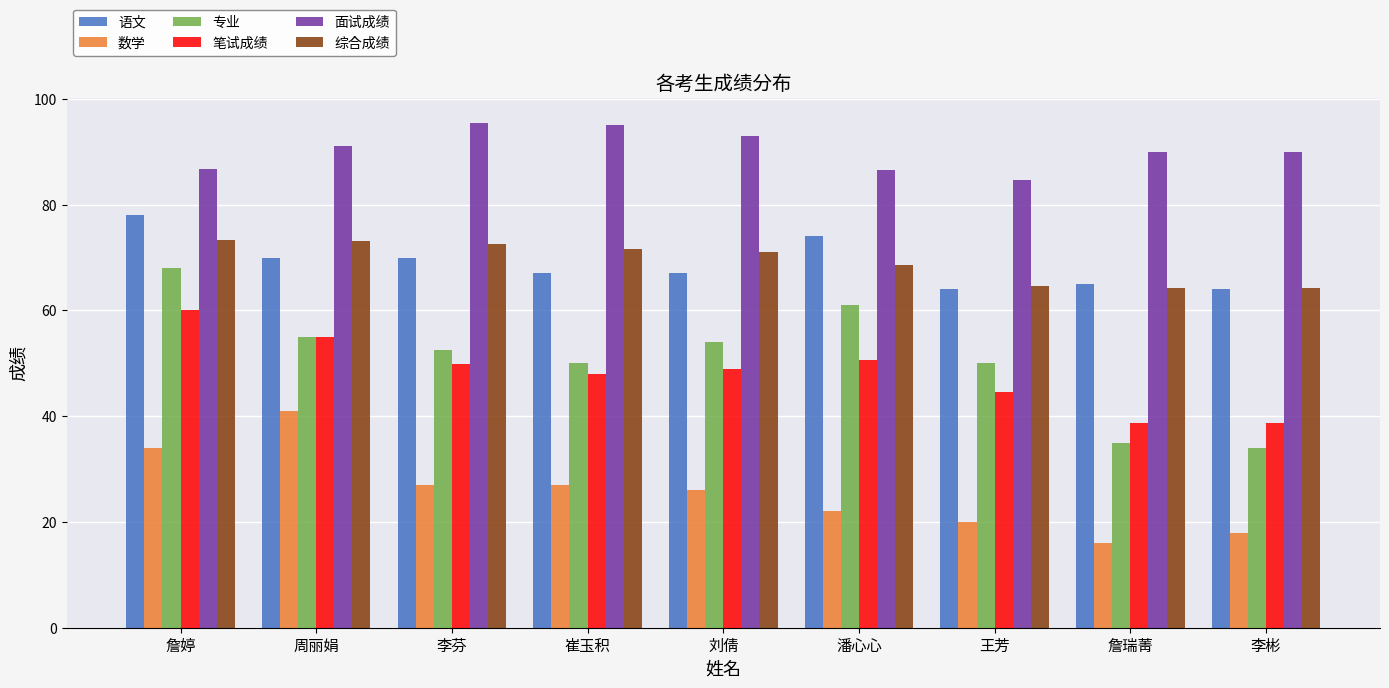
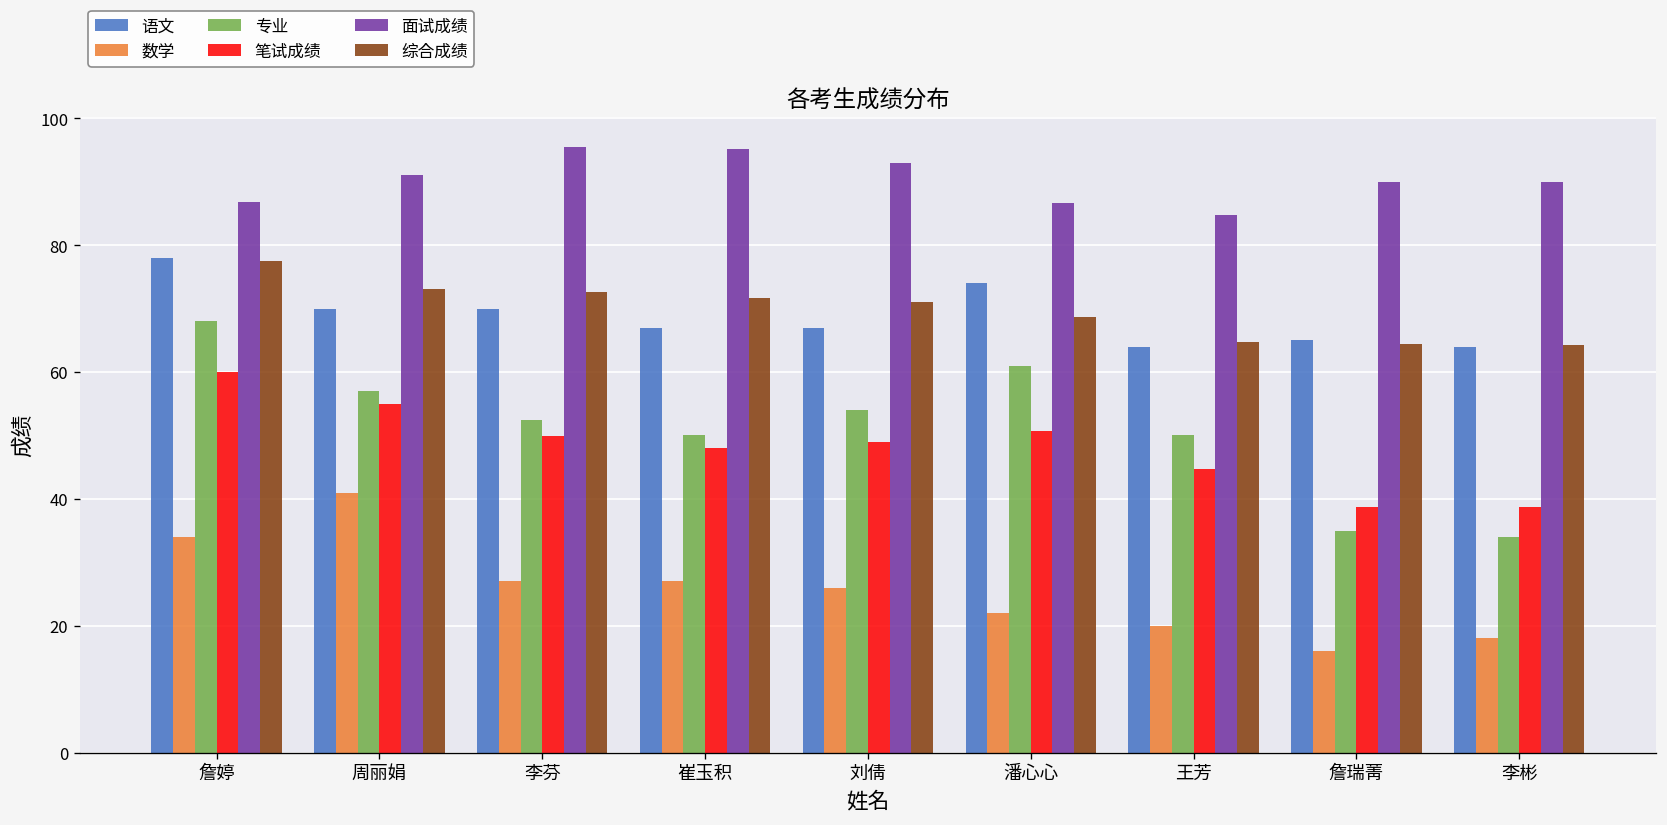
  {
    "语文": {
      "詹婷": 78,
      "周丽娟": 70,
      "李芬": 70,
      "崔玉积": 67,
      "刘倩": 67,
      "潘心心": 74,
      "王芳": 64,
      "詹瑞菁": 65,
      "李彬": 64
    },
    "数学": {
      "詹婷": 34,
      "周丽娟": 41,
      "李芬": 27,
      "崔玉积": 27,
      "刘倩": 26,
      "潘心心": 22,
      "王芳": 20,
      "詹瑞菁": 16,
      "李彬": 18
    },
    "专业": {
      "詹婷": 68,
-     "周丽娟": 55,
+     "周丽娟": 57,
      "李芬": 53,
      "崔玉积": 50,
      "刘倩": 54,
      "潘心心": 61,
      "王芳": 50,
      "詹瑞菁": 35,
      "李彬": 34
    },
    "笔试成绩": {
      "詹婷": 60,
      "周丽娟": 55,
      "李芬": 50,
      "崔玉积": 48,
      "刘倩": 49,
      "潘心心": 51,
      "王芳": 45,
      "詹瑞菁": 39,
      "李彬": 39
    },
    "面试成绩": {
      "詹婷": 87,
      "周丽娟": 91,
      "李芬": 95,
      "崔玉积": 95,
      "刘倩": 93,
      "潘心心": 87,
      "王芳": 85,
      "詹瑞菁": 90,
      "李彬": 90
    },
    "综合成绩": {
-     "詹婷": 73,
+     "詹婷": 78,
      "周丽娟": 73,
      "李芬": 73,
      "崔玉积": 72,
      "刘倩": 71,
      "潘心心": 69,
      "王芳": 65,
      "詹瑞菁": 64,
      "李彬": 64
    }
  }
